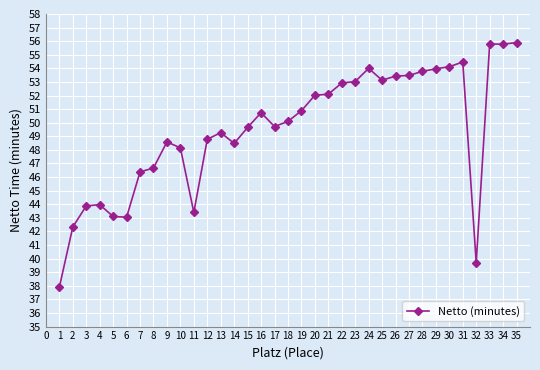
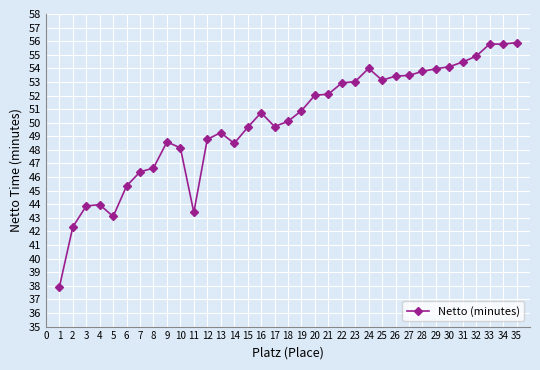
  {
    "1": 37.9,
    "2": 42.3,
    "3": 43.9,
    "4": 44.0,
    "5": 43.1,
-   "6": 43.1,
+   "6": 45.4,
    "7": 46.4,
    "8": 46.7,
    "9": 48.6,
    "10": 48.2,
    "11": 43.4,
    "12": 48.8,
    "13": 49.3,
    "14": 48.5,
    "15": 49.7,
    "16": 50.7,
    "17": 49.7,
    "18": 50.1,
    "19": 50.9,
    "20": 52.0,
    "21": 52.1,
    "22": 52.9,
    "23": 53.0,
    "24": 54.0,
    "25": 53.1,
    "26": 53.4,
    "27": 53.5,
    "28": 53.8,
    "29": 54.0,
    "30": 54.1,
    "31": 54.5,
-   "32": 39.7,
+   "32": 54.9,
    "33": 55.8,
    "34": 55.8,
    "35": 55.9
  }
